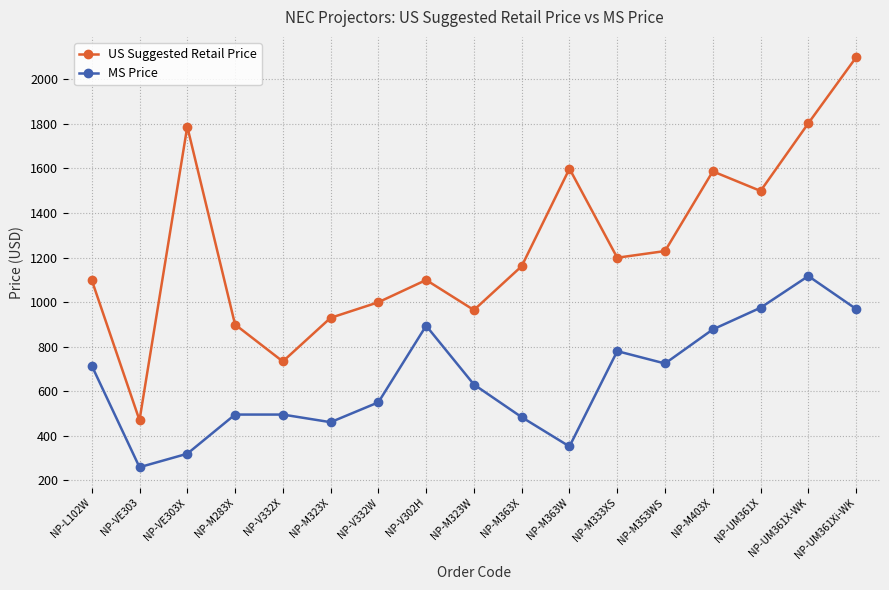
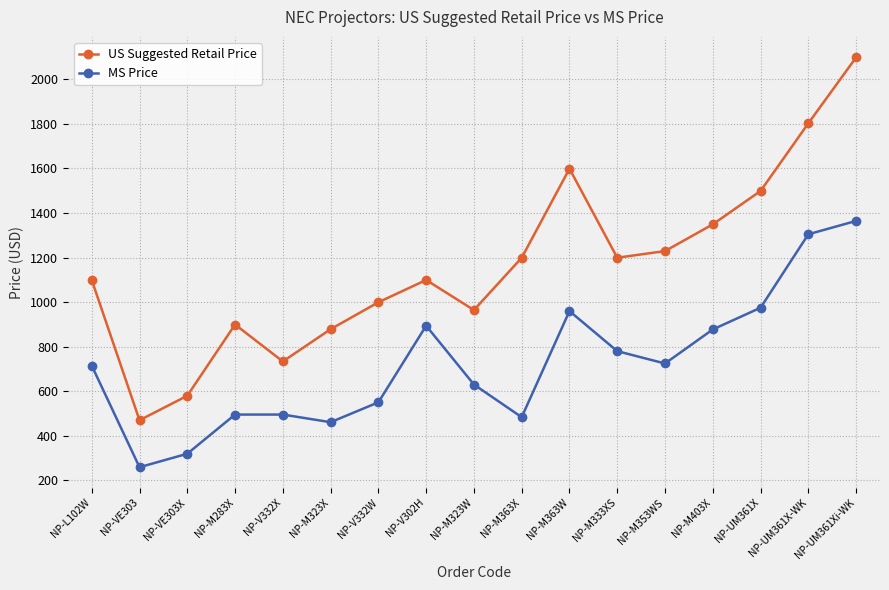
  {
    "US Suggested Retail Price": {
      "NP-L102W": 1100,
      "NP-VE303": 470,
-     "NP-VE303X": 1790,
+     "NP-VE303X": 580,
      "NP-M283X": 900,
      "NP-V332X": 730,
-     "NP-M323X": 930,
+     "NP-M323X": 880,
      "NP-V332W": 1000,
      "NP-V302H": 1100,
      "NP-M323W": 960,
-     "NP-M363X": 1160,
+     "NP-M363X": 1200,
      "NP-M363W": 1600,
      "NP-M333XS": 1200,
      "NP-M353WS": 1230,
-     "NP-M403X": 1590,
+     "NP-M403X": 1350,
      "NP-UM361X": 1500,
      "NP-UM361X-WK": 1800,
      "NP-UM361Xi-WK": 2100
    },
    "MS Price": {
      "NP-L102W": 710,
      "NP-VE303": 260,
      "NP-VE303X": 320,
      "NP-M283X": 490,
      "NP-V332X": 490,
      "NP-M323X": 460,
      "NP-V332W": 550,
      "NP-V302H": 890,
      "NP-M323W": 630,
      "NP-M363X": 480,
-     "NP-M363W": 350,
+     "NP-M363W": 960,
      "NP-M333XS": 780,
      "NP-M353WS": 720,
      "NP-M403X": 880,
      "NP-UM361X": 970,
-     "NP-UM361X-WK": 1120,
-     "NP-UM361Xi-WK": 970
+     "NP-UM361X-WK": 1300,
+     "NP-UM361Xi-WK": 1360
    }
  }
